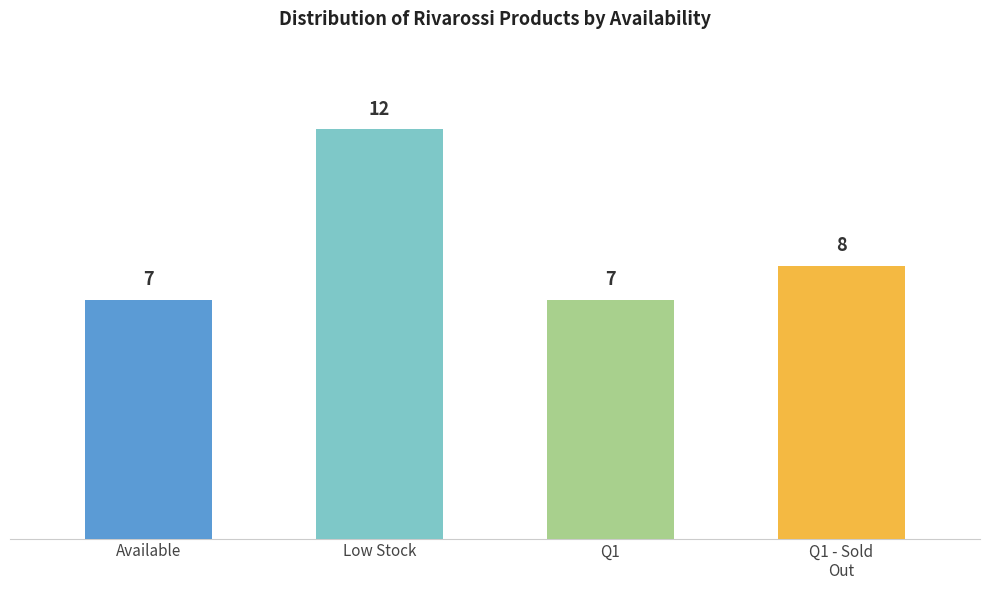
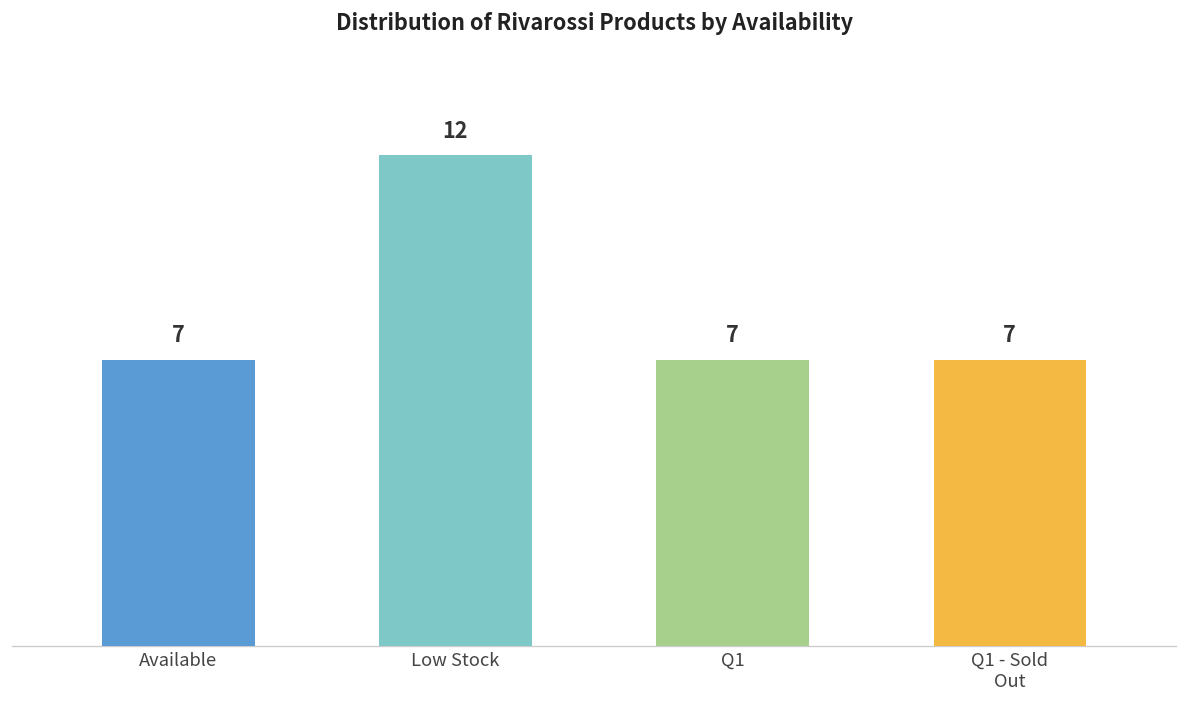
  {
    "Available": 7,
    "Low Stock": 12,
    "Q1": 7,
-   "Q1 - Sold Out": 8
+   "Q1 - Sold Out": 7
  }
